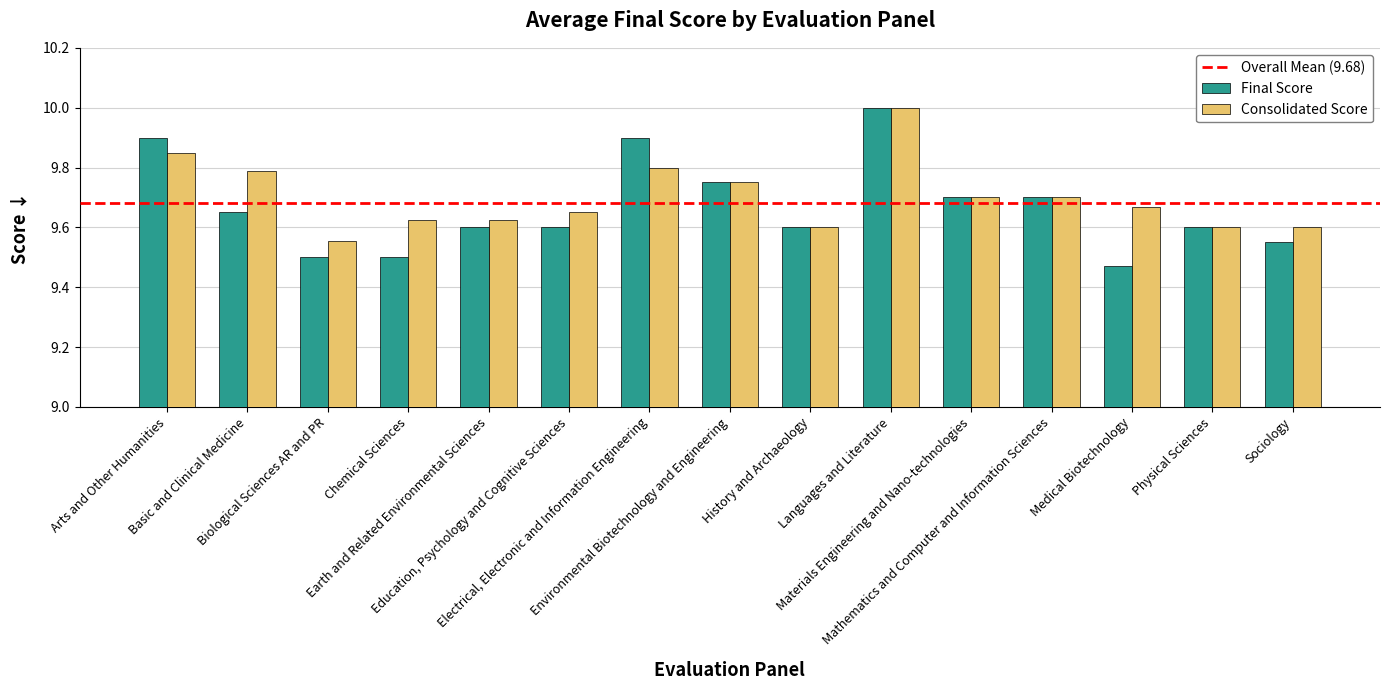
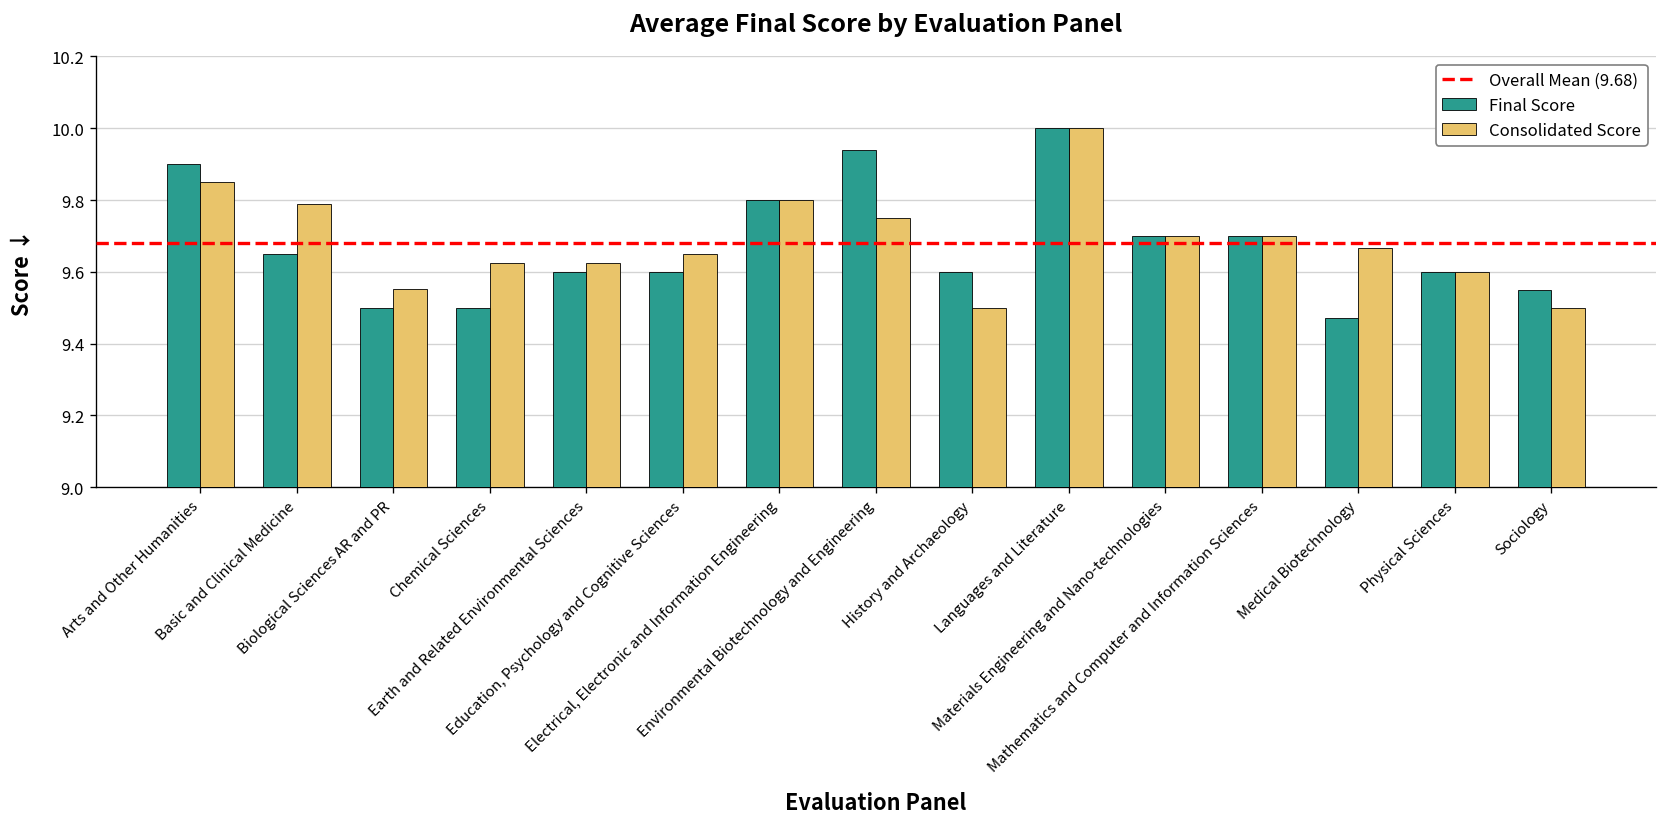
  {
    "Final Score": {
      "Arts and Other Humanities": 9.90,
      "Basic and Clinical Medicine": 9.65,
      "Biological Sciences AR and PR": 9.50,
      "Chemical Sciences": 9.50,
      "Earth and Related Environmental Sciences": 9.60,
      "Education, Psychology and Cognitive Sciences": 9.60,
-     "Electrical, Electronic and Information Engineering": 9.9,
-     "Environmental Biotechnology and Engineering": 9.75,
+     "Electrical, Electronic and Information Engineering": 9.8,
+     "Environmental Biotechnology and Engineering": 9.94,
      "History and Archaeology": 9.60,
      "Languages and Literature": 10.00,
      "Materials Engineering and Nano-technologies": 9.70,
      "Mathematics and Computer and Information Sciences": 9.70,
      "Medical Biotechnology": 9.47,
      "Physical Sciences": 9.60,
      "Sociology": 9.55
    },
    "Consolidated Score": {
      "Arts and Other Humanities": 9.85,
      "Basic and Clinical Medicine": 9.79,
      "Biological Sciences AR and PR": 9.55,
      "Chemical Sciences": 9.63,
      "Earth and Related Environmental Sciences": 9.63,
      "Education, Psychology and Cognitive Sciences": 9.65,
      "Electrical, Electronic and Information Engineering": 9.8,
      "Environmental Biotechnology and Engineering": 9.75,
-     "History and Archaeology": 9.6,
+     "History and Archaeology": 9.5,
      "Languages and Literature": 10.0,
      "Materials Engineering and Nano-technologies": 9.7,
      "Mathematics and Computer and Information Sciences": 9.7,
      "Medical Biotechnology": 9.67,
      "Physical Sciences": 9.6,
-     "Sociology": 9.6
+     "Sociology": 9.5
    }
  }
